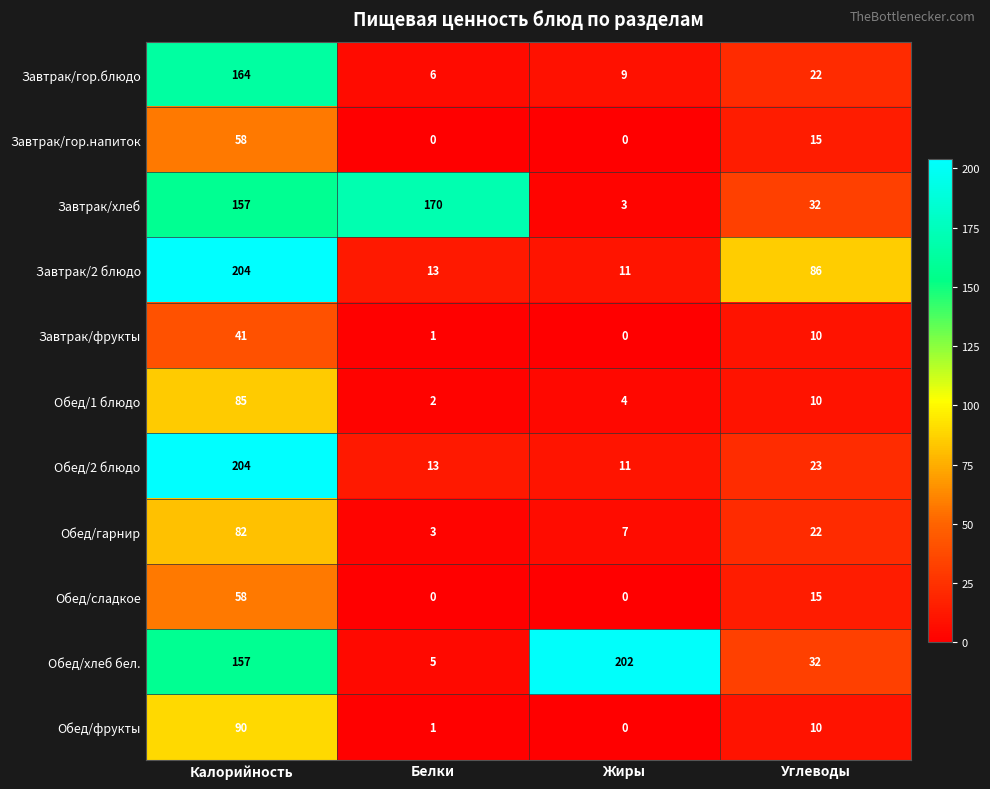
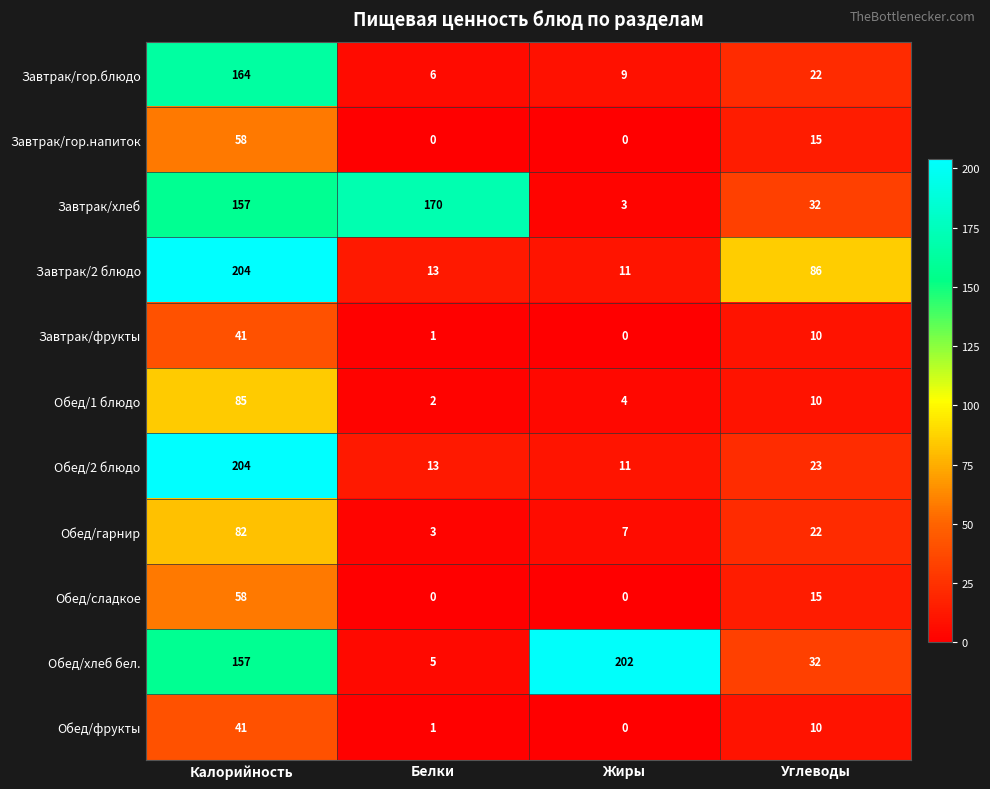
  {
    "Завтрак/гор.блюдо": {
      "Калорийность": 164,
      "Белки": 6,
      "Жиры": 9,
      "Углеводы": 22
    },
    "Завтрак/гор.напиток": {
      "Калорийность": 58,
      "Белки": 0,
      "Жиры": 0,
      "Углеводы": 15
    },
    "Завтрак/хлеб": {
      "Калорийность": 157,
      "Белки": 170,
      "Жиры": 3,
      "Углеводы": 32
    },
    "Завтрак/2 блюдо": {
      "Калорийность": 204,
      "Белки": 13,
      "Жиры": 11,
      "Углеводы": 86
    },
    "Завтрак/фрукты": {
      "Калорийность": 41,
      "Белки": 1,
      "Жиры": 0,
      "Углеводы": 10
    },
    "Обед/1 блюдо": {
      "Калорийность": 85,
      "Белки": 2,
      "Жиры": 4,
      "Углеводы": 10
    },
    "Обед/2 блюдо": {
      "Калорийность": 204,
      "Белки": 13,
      "Жиры": 11,
      "Углеводы": 23
    },
    "Обед/гарнир": {
      "Калорийность": 82,
      "Белки": 3,
      "Жиры": 7,
      "Углеводы": 22
    },
    "Обед/сладкое": {
      "Калорийность": 58,
      "Белки": 0,
      "Жиры": 0,
      "Углеводы": 15
    },
    "Обед/хлеб бел.": {
      "Калорийность": 157,
      "Белки": 5,
      "Жиры": 202,
      "Углеводы": 32
    },
    "Обед/фрукты": {
-     "Калорийность": 90,
+     "Калорийность": 41,
      "Белки": 1,
      "Жиры": 0,
      "Углеводы": 10
    }
  }
